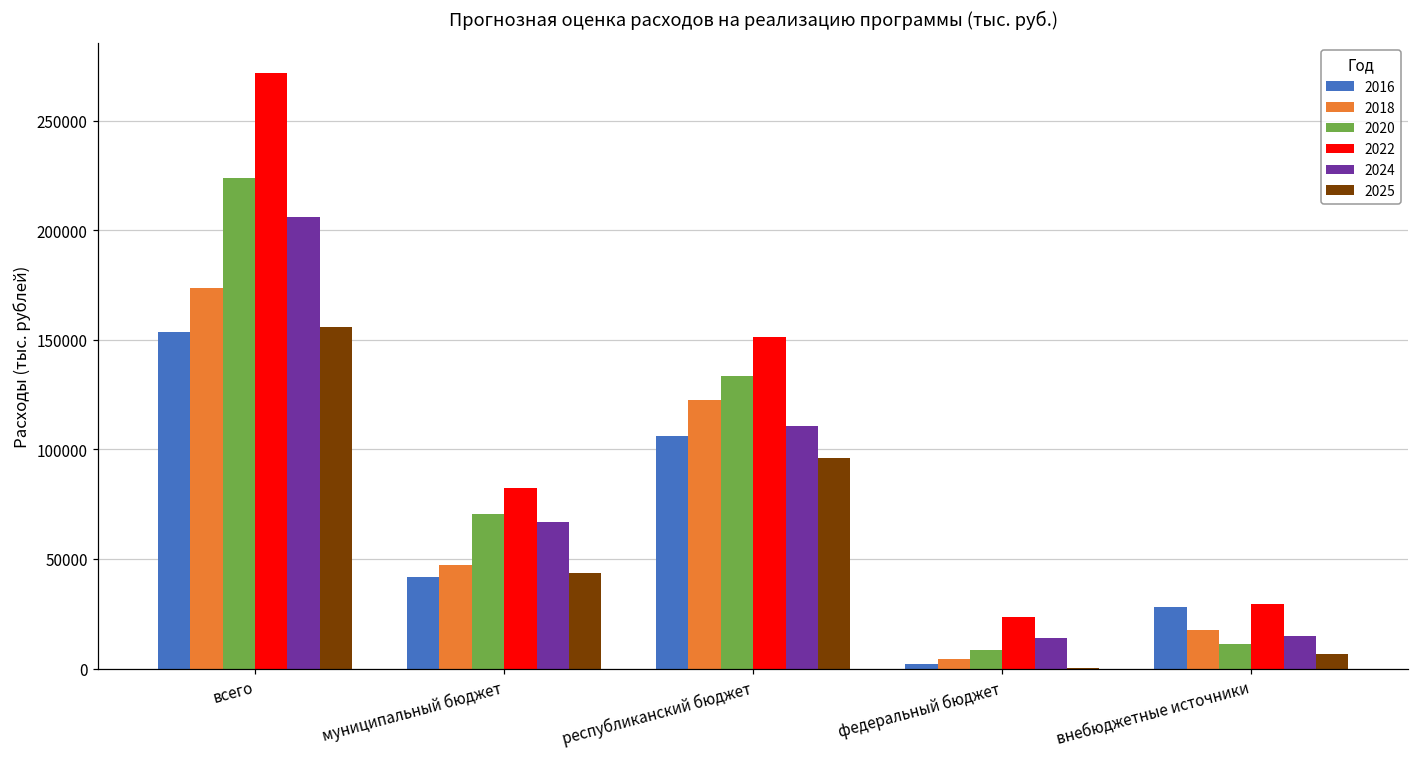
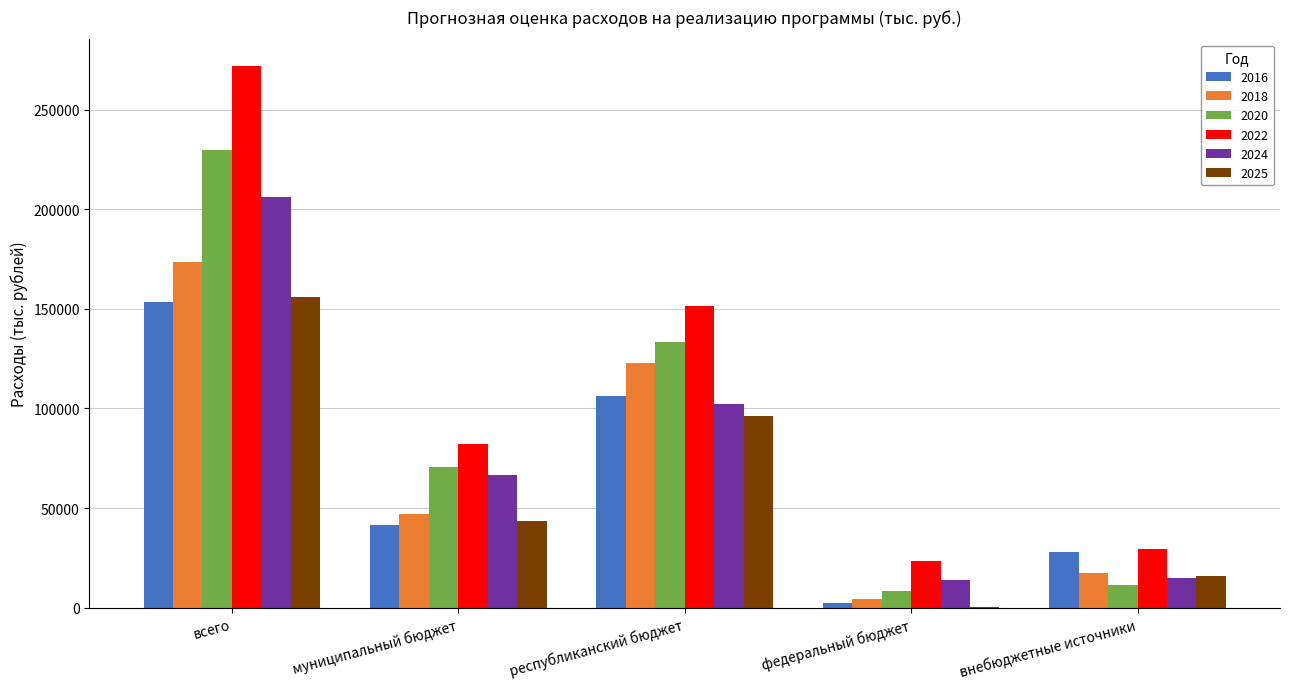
  {
    "2016": {
      "всего": 153000,
      "муниципальный бюджет": 42000,
      "республиканский бюджет": 106000,
      "федеральный бюджет": 2000,
      "внебюджетные источники": 28000
    },
    "2018": {
      "всего": 174000,
      "муниципальный бюджет": 47000,
      "республиканский бюджет": 123000,
      "федеральный бюджет": 4000,
      "внебюджетные источники": 17000
    },
    "2020": {
-     "всего": 224000,
+     "всего": 230000,
      "муниципальный бюджет": 71000,
      "республиканский бюджет": 134000,
      "федеральный бюджет": 8000,
      "внебюджетные источники": 11000
    },
    "2022": {
      "всего": 272000,
      "муниципальный бюджет": 82000,
      "республиканский бюджет": 151000,
      "федеральный бюджет": 24000,
      "внебюджетные источники": 30000
    },
    "2024": {
      "всего": 206000,
      "муниципальный бюджет": 67000,
-     "республиканский бюджет": 110000,
+     "республиканский бюджет": 102000,
      "федеральный бюджет": 14000,
      "внебюджетные источники": 15000
    },
    "2025": {
      "всего": 156000,
      "муниципальный бюджет": 44000,
      "республиканский бюджет": 96000,
-     "внебюджетные источники": 7000
+     "внебюджетные источники": 16000
    }
  }
